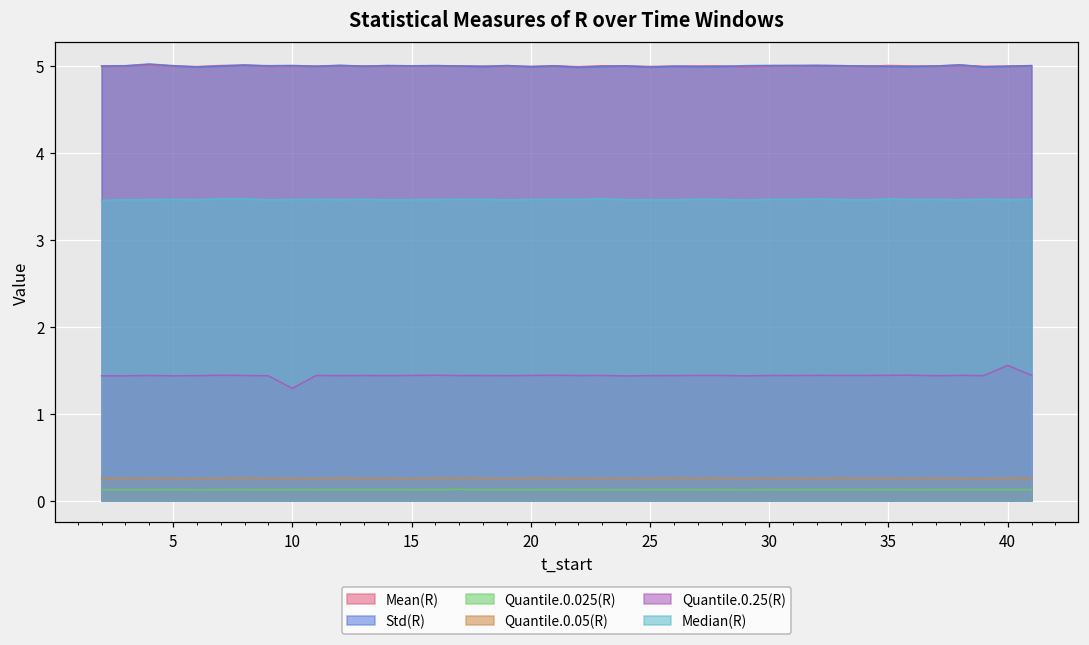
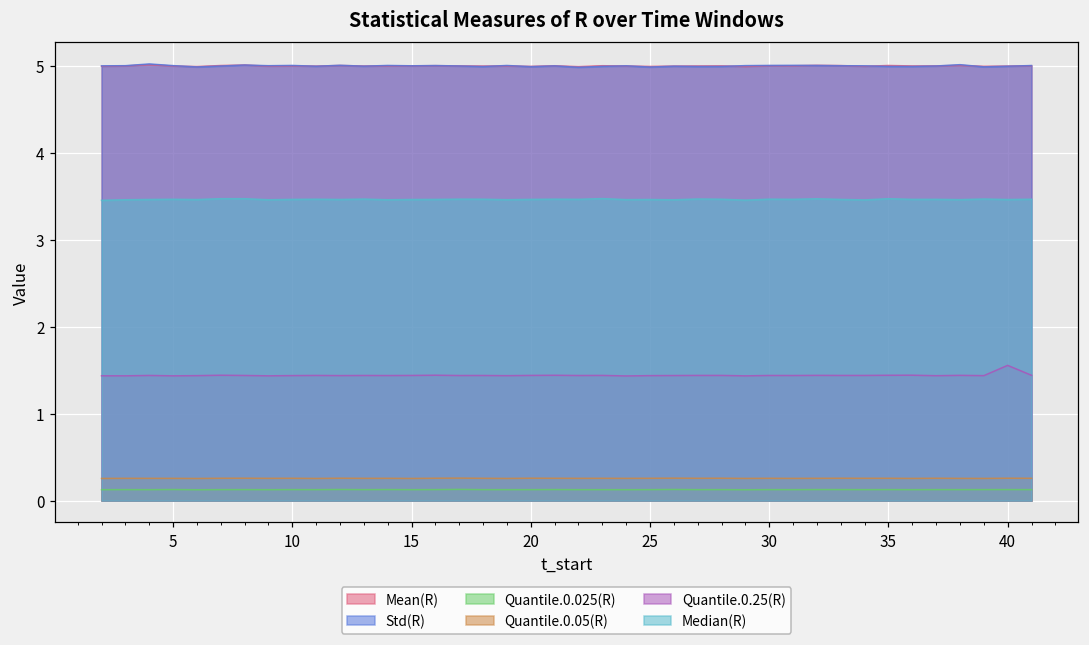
  {
    "Quantile.0.025(R)": {
      "5": 0.1,
      "10": 0.1,
      "15": 0.1,
      "20": 0.1,
      "25": 0.1,
      "30": 0.1,
      "35": 0.1,
      "40": 0.1
    },
    "Quantile.0.25(R)": {
      "5": 1.4,
-     "10": 1.3,
+     "10": 1.4,
      "15": 1.4,
      "20": 1.4,
      "25": 1.4,
      "30": 1.4,
      "35": 1.4,
      "40": 1.6
    }
  }
